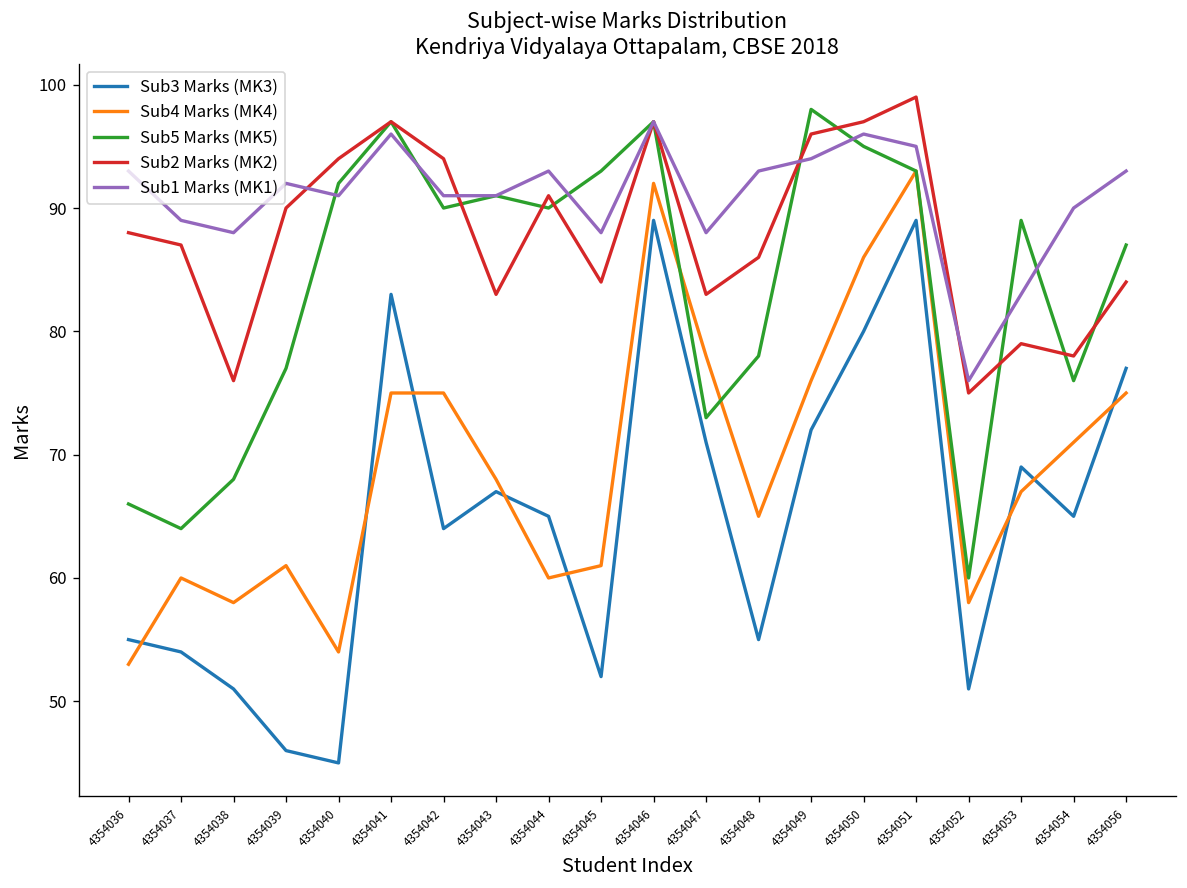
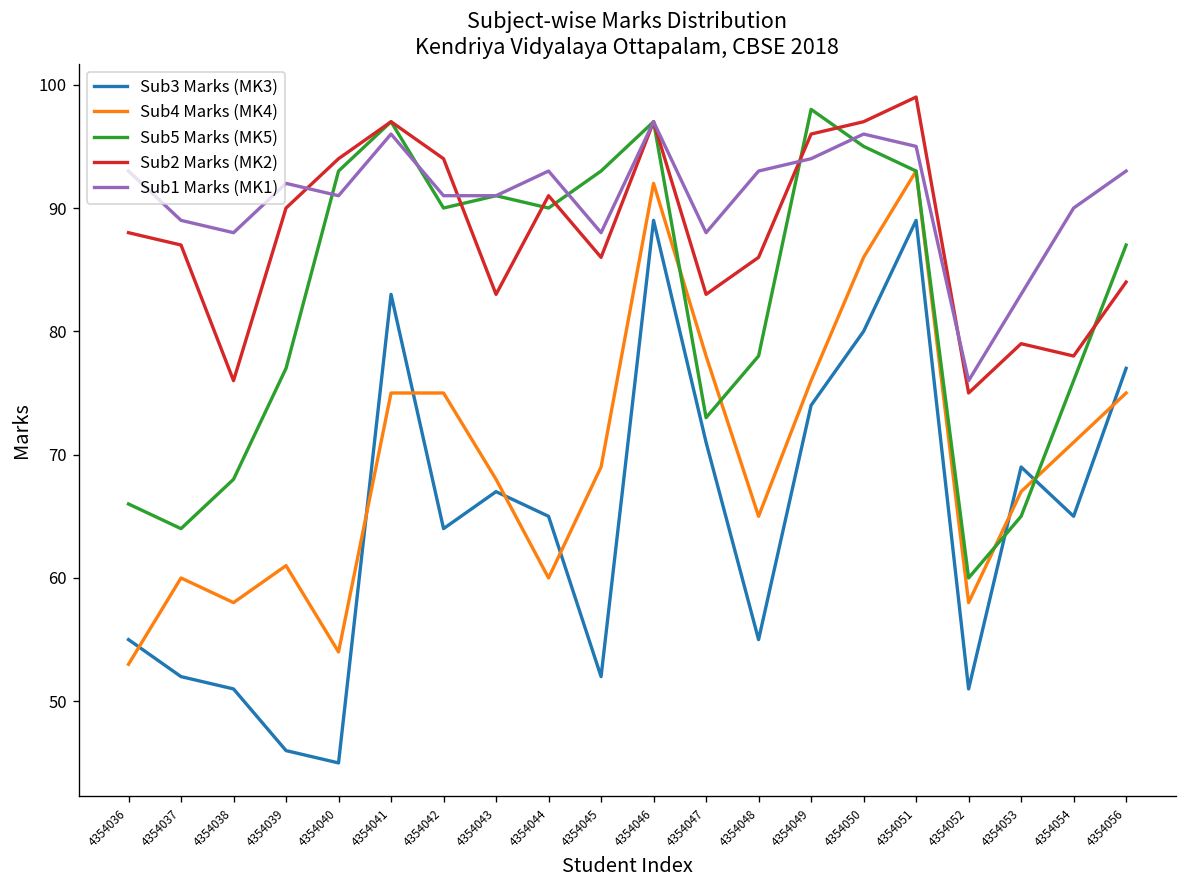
  {
    "Sub3 Marks (MK3)": {
      "4354036": 55,
-     "4354037": 54,
+     "4354037": 52,
      "4354038": 51,
      "4354039": 46,
      "4354040": 45,
      "4354041": 83,
      "4354042": 64,
      "4354043": 67,
      "4354044": 65,
      "4354045": 52,
      "4354046": 89,
      "4354047": 71,
      "4354048": 55,
-     "4354049": 72,
+     "4354049": 74,
      "4354050": 80,
      "4354051": 89,
      "4354052": 51,
      "4354053": 69,
      "4354054": 65,
      "4354056": 77
    },
    "Sub4 Marks (MK4)": {
      "4354036": 53,
      "4354037": 60,
      "4354038": 58,
      "4354039": 61,
      "4354040": 54,
      "4354041": 75,
      "4354042": 75,
      "4354043": 68,
      "4354044": 60,
-     "4354045": 61,
+     "4354045": 69,
      "4354046": 92,
      "4354047": 78,
      "4354048": 65,
      "4354049": 76,
      "4354050": 86,
      "4354052": 58,
      "4354053": 67,
      "4354054": 71,
      "4354056": 75
    },
    "Sub5 Marks (MK5)": {
      "4354036": 66,
      "4354037": 64,
      "4354038": 68,
      "4354039": 77,
-     "4354040": 92,
+     "4354040": 93,
      "4354042": 90,
      "4354044": 90,
      "4354045": 93,
      "4354047": 73,
      "4354048": 78,
      "4354049": 98,
      "4354050": 95,
      "4354052": 60,
-     "4354053": 89,
+     "4354053": 65,
      "4354054": 76,
      "4354056": 87
    },
    "Sub2 Marks (MK2)": {
      "4354036": 88,
      "4354037": 87,
      "4354038": 76,
      "4354039": 90,
      "4354040": 94,
      "4354042": 94,
      "4354043": 83,
      "4354044": 91,
-     "4354045": 84,
+     "4354045": 86,
      "4354047": 83,
      "4354048": 86,
      "4354049": 96,
      "4354050": 97,
      "4354051": 99,
      "4354052": 75,
      "4354053": 79,
      "4354054": 78,
      "4354056": 84
    },
    "Sub1 Marks (MK1)": {
      "4354037": 89,
      "4354038": 88,
      "4354039": 92,
      "4354040": 91,
      "4354041": 96,
      "4354042": 91,
      "4354044": 93,
      "4354045": 88,
      "4354047": 88,
      "4354048": 93,
      "4354049": 94,
      "4354050": 96,
      "4354051": 95,
      "4354052": 76,
      "4354053": 83,
      "4354054": 90,
      "4354056": 93
    }
  }
